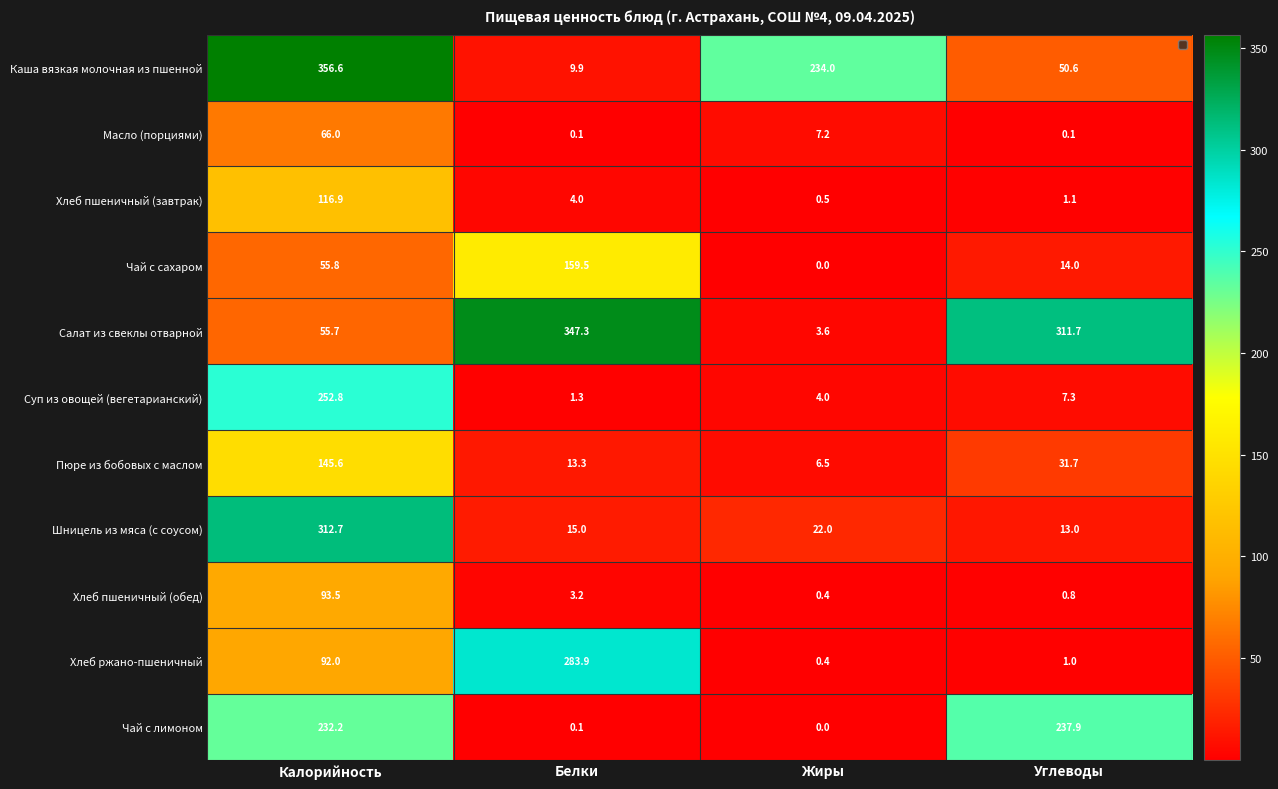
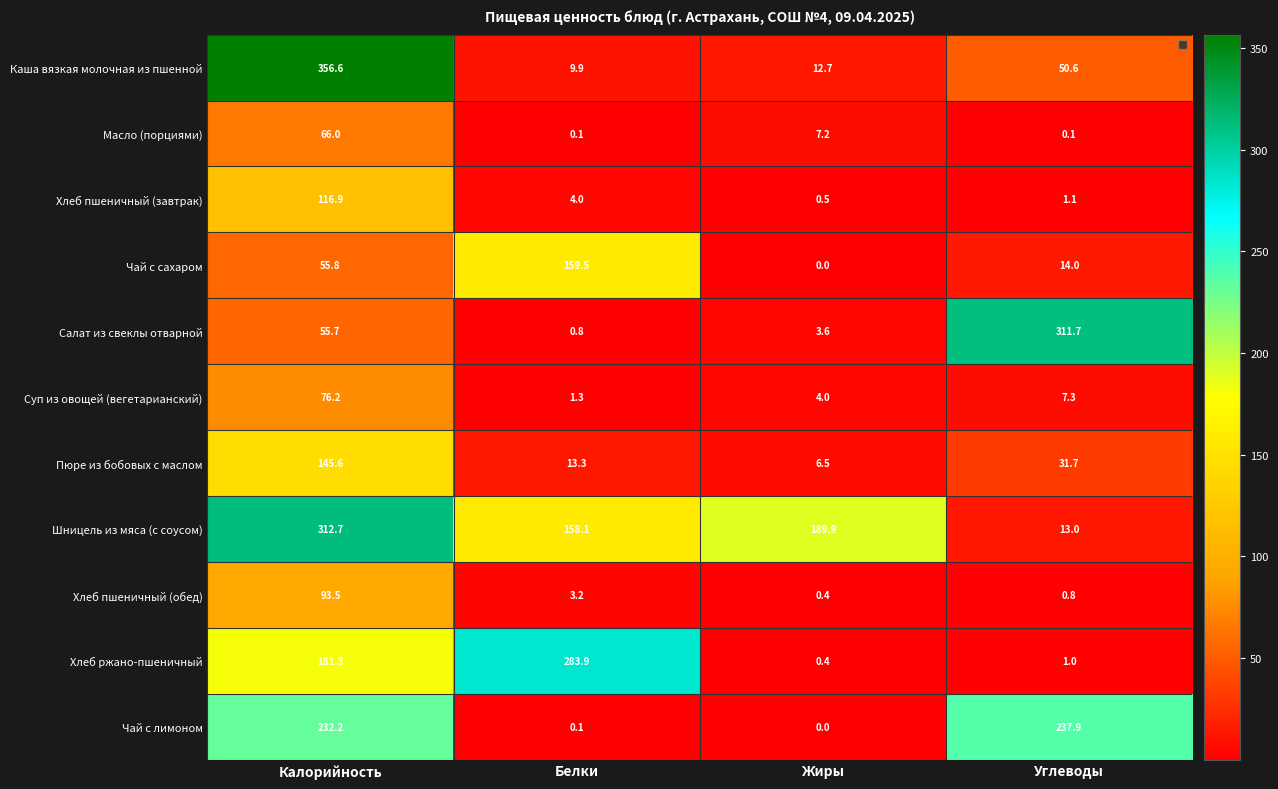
  {
    "Каша вязкая молочная из пшенной": {
      "Калорийность": 356.6,
      "Белки": 9.9,
-     "Жиры": 234.0,
+     "Жиры": 12.7,
      "Углеводы": 50.6
    },
    "Масло (порциями)": {
      "Калорийность": 66.0,
      "Белки": 0.1,
      "Жиры": 7.2,
      "Углеводы": 0.1
    },
    "Хлеб пшеничный (завтрак)": {
      "Калорийность": 116.9,
      "Белки": 4.0,
      "Жиры": 0.5,
      "Углеводы": 1.1
    },
    "Чай с сахаром": {
      "Калорийность": 55.8,
      "Белки": 159.5,
      "Жиры": 0.0,
      "Углеводы": 14.0
    },
    "Салат из свеклы отварной": {
      "Калорийность": 55.7,
-     "Белки": 347.3,
+     "Белки": 0.8,
      "Жиры": 3.6,
      "Углеводы": 311.7
    },
    "Суп из овощей (вегетарианский)": {
-     "Калорийность": 252.8,
+     "Калорийность": 76.2,
      "Белки": 1.3,
      "Жиры": 4.0,
      "Углеводы": 7.3
    },
    "Пюре из бобовых с маслом": {
      "Калорийность": 145.6,
      "Белки": 13.3,
      "Жиры": 6.5,
      "Углеводы": 31.7
    },
    "Шницель из мяса (с соусом)": {
      "Калорийность": 312.7,
-     "Белки": 15.0,
-     "Жиры": 22.0,
+     "Белки": 158.1,
+     "Жиры": 189.9,
      "Углеводы": 13.0
    },
    "Хлеб пшеничный (обед)": {
      "Калорийность": 93.5,
      "Белки": 3.2,
      "Жиры": 0.4,
      "Углеводы": 0.8
    },
    "Хлеб ржано-пшеничный": {
-     "Калорийность": 92.0,
+     "Калорийность": 181.3,
      "Белки": 283.9,
      "Жиры": 0.4,
      "Углеводы": 1.0
    },
    "Чай с лимоном": {
      "Калорийность": 232.2,
      "Белки": 0.1,
      "Жиры": 0.0,
      "Углеводы": 237.9
    }
  }
